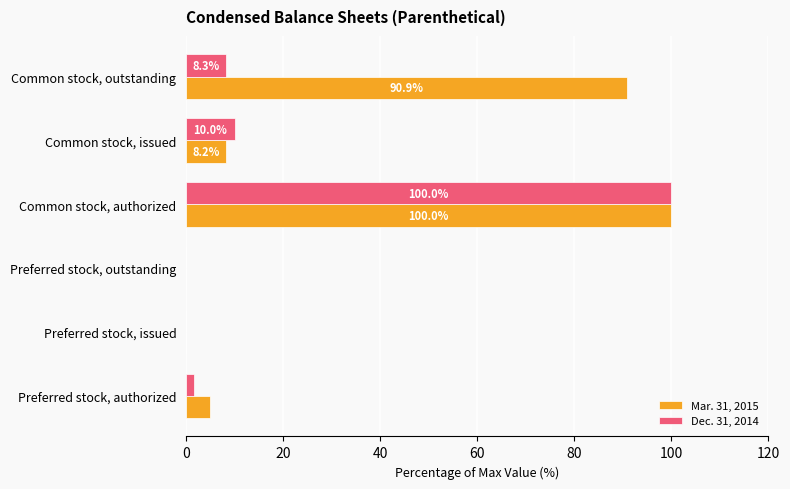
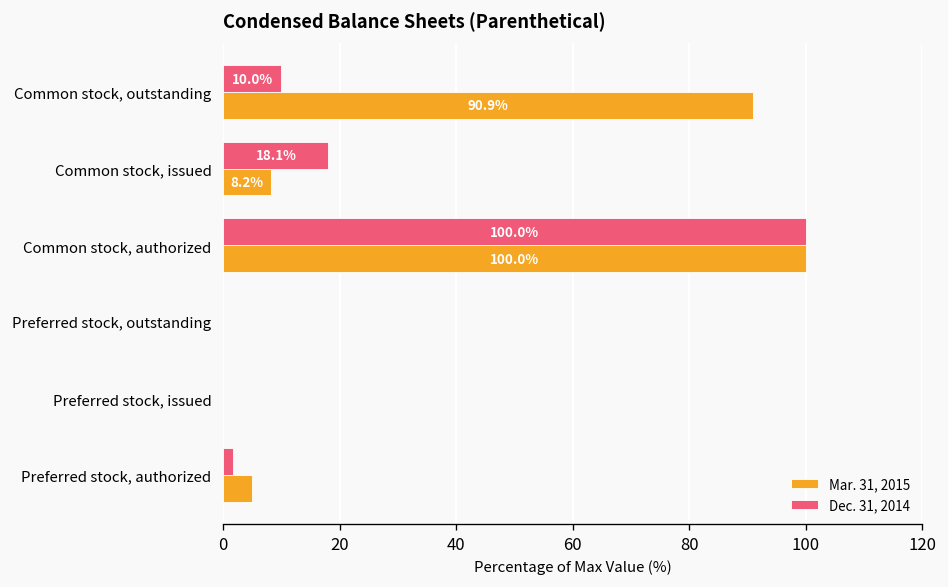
  {
    "Mar. 31, 2015": {
      "Common stock, outstanding": "90.9%",
      "Common stock, issued": "8.2%",
      "Common stock, authorized": "100.0%"
    },
    "Dec. 31, 2014": {
-     "Common stock, outstanding": "8.3%",
-     "Common stock, issued": "10.0%",
+     "Common stock, outstanding": "10.0%",
+     "Common stock, issued": "18.1%",
      "Common stock, authorized": "100.0%"
    }
  }
